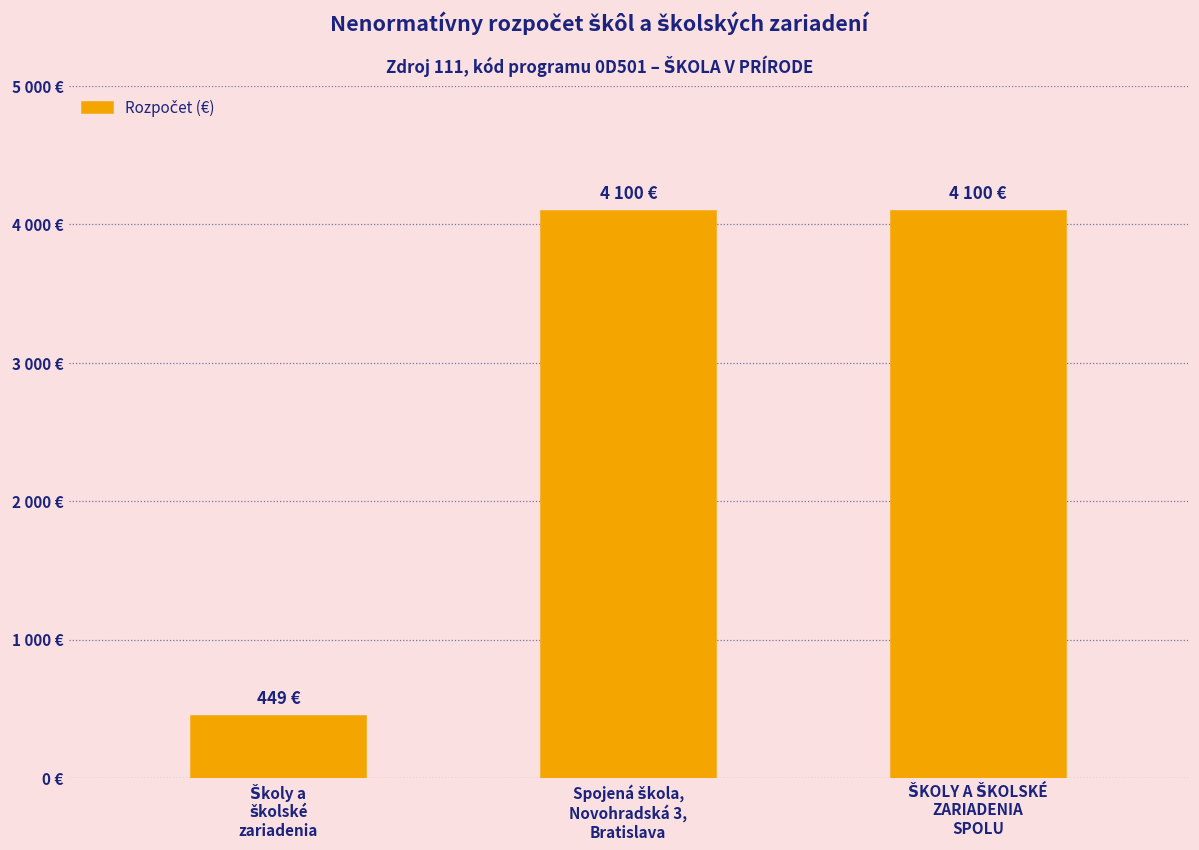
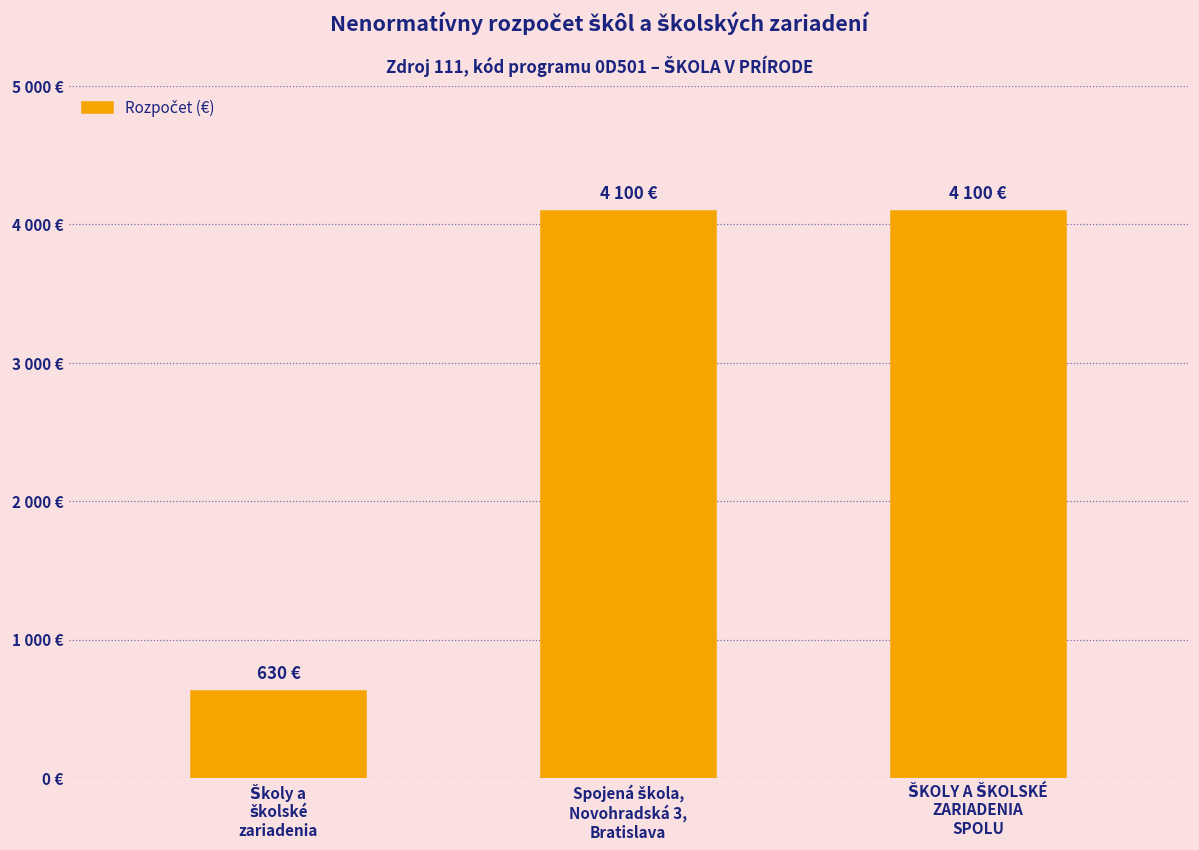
  {
-   "Školy a školské zariadenia": 449
+   "Školy a školské zariadenia": 630
  }
